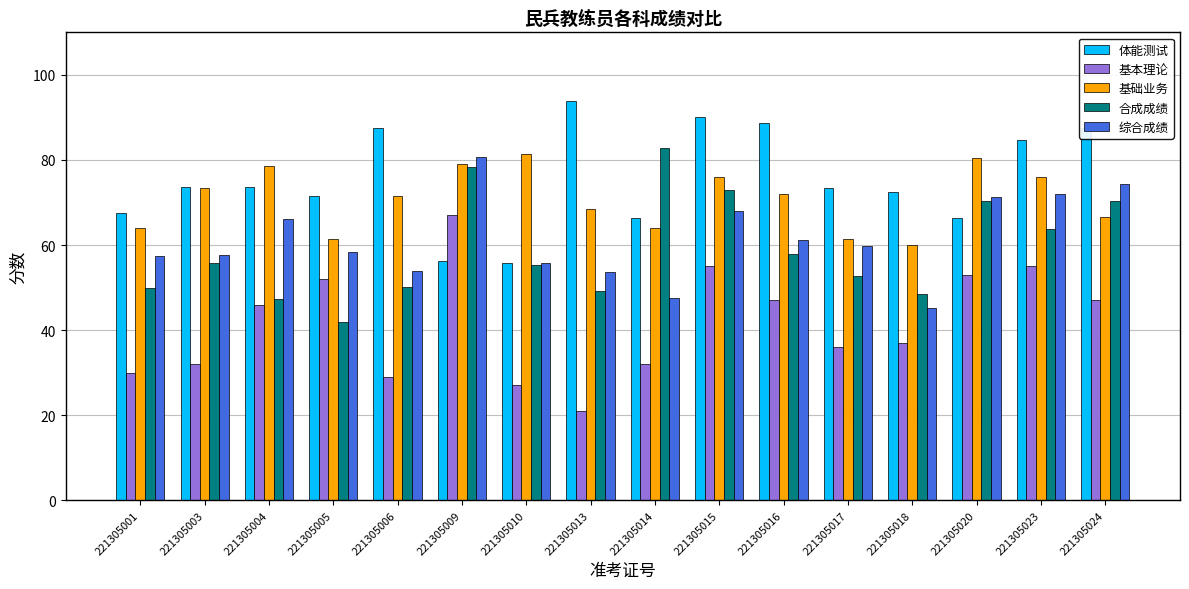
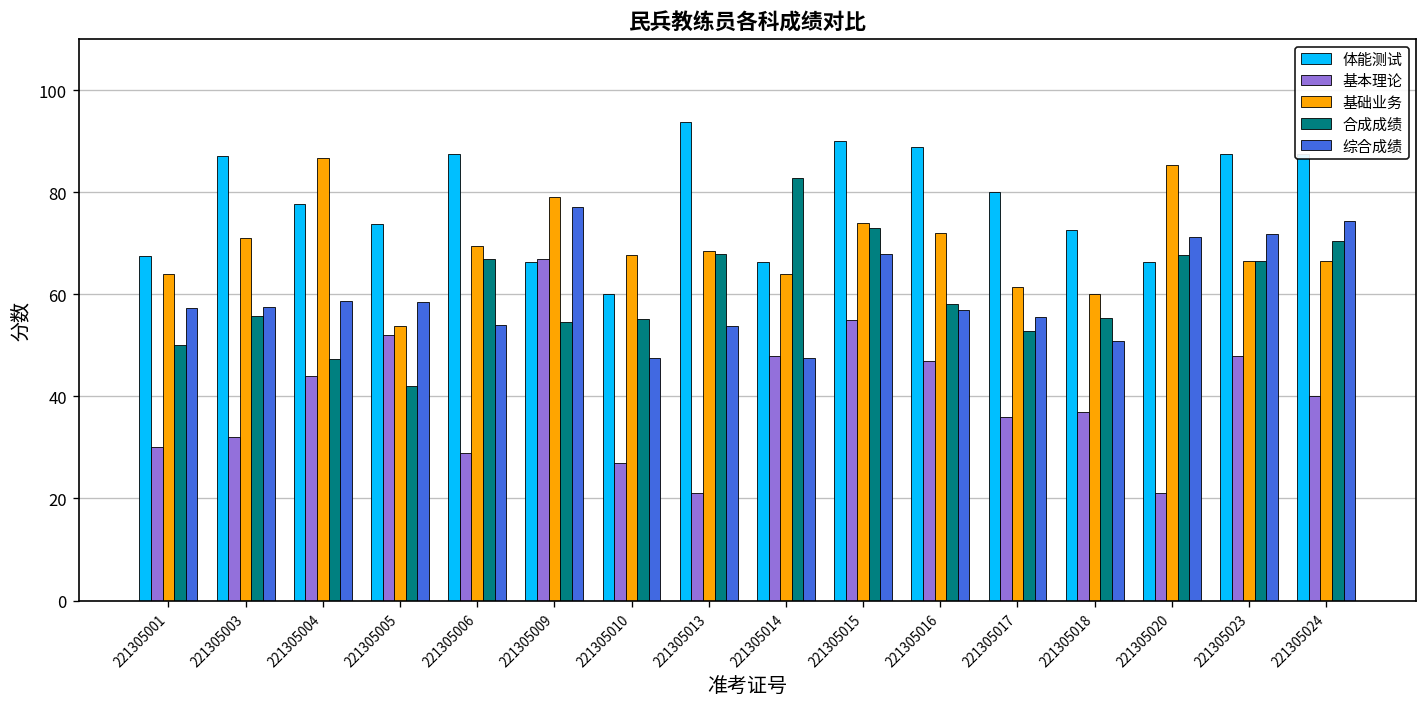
  {
    "体能测试": {
      "221305001": 68,
-     "221305003": 74,
-     "221305004": 74,
-     "221305005": 72,
+     "221305003": 87,
+     "221305004": 78,
+     "221305005": 74,
      "221305006": 88,
-     "221305009": 56,
-     "221305010": 56,
+     "221305009": 66,
+     "221305010": 60,
      "221305013": 94,
      "221305014": 66,
      "221305015": 90,
      "221305016": 89,
-     "221305017": 73,
+     "221305017": 80,
      "221305018": 73,
      "221305020": 66,
-     "221305023": 85
+     "221305023": 88
    },
    "基本理论": {
      "221305001": 30,
      "221305003": 32,
-     "221305004": 46,
+     "221305004": 44,
      "221305005": 52,
      "221305006": 29,
      "221305009": 67,
      "221305010": 27,
      "221305013": 21,
-     "221305014": 32,
+     "221305014": 48,
      "221305015": 55,
      "221305016": 47,
      "221305017": 36,
      "221305018": 37,
-     "221305020": 53,
-     "221305023": 55,
-     "221305024": 47
+     "221305020": 21,
+     "221305023": 48,
+     "221305024": 40
    },
    "基础业务": {
      "221305001": 64,
-     "221305003": 74,
-     "221305004": 79,
-     "221305005": 62,
-     "221305006": 72,
+     "221305003": 71,
+     "221305004": 87,
+     "221305005": 54,
+     "221305006": 70,
      "221305009": 79,
-     "221305010": 82,
+     "221305010": 68,
      "221305013": 69,
      "221305014": 64,
-     "221305015": 76,
+     "221305015": 74,
      "221305016": 72,
      "221305017": 62,
      "221305018": 60,
-     "221305020": 81,
-     "221305023": 76,
+     "221305020": 85,
+     "221305023": 67,
      "221305024": 67
    },
    "合成成绩": {
      "221305001": 50,
      "221305003": 56,
      "221305004": 47,
      "221305005": 42,
-     "221305006": 50,
-     "221305009": 78,
+     "221305006": 67,
+     "221305009": 55,
      "221305010": 55,
-     "221305013": 49,
+     "221305013": 68,
      "221305014": 83,
      "221305015": 73,
      "221305016": 58,
      "221305017": 53,
-     "221305018": 49,
-     "221305020": 70,
-     "221305023": 64,
+     "221305018": 55,
+     "221305020": 68,
+     "221305023": 67,
      "221305024": 70
    },
    "综合成绩": {
      "221305001": 57,
      "221305003": 58,
-     "221305004": 66,
+     "221305004": 59,
      "221305005": 58,
      "221305006": 54,
-     "221305009": 81,
-     "221305010": 56,
+     "221305009": 77,
+     "221305010": 47,
      "221305013": 54,
      "221305014": 48,
      "221305015": 68,
-     "221305016": 61,
-     "221305017": 60,
-     "221305018": 45,
+     "221305016": 57,
+     "221305017": 55,
+     "221305018": 51,
      "221305020": 71,
      "221305023": 72,
      "221305024": 74
    }
  }
